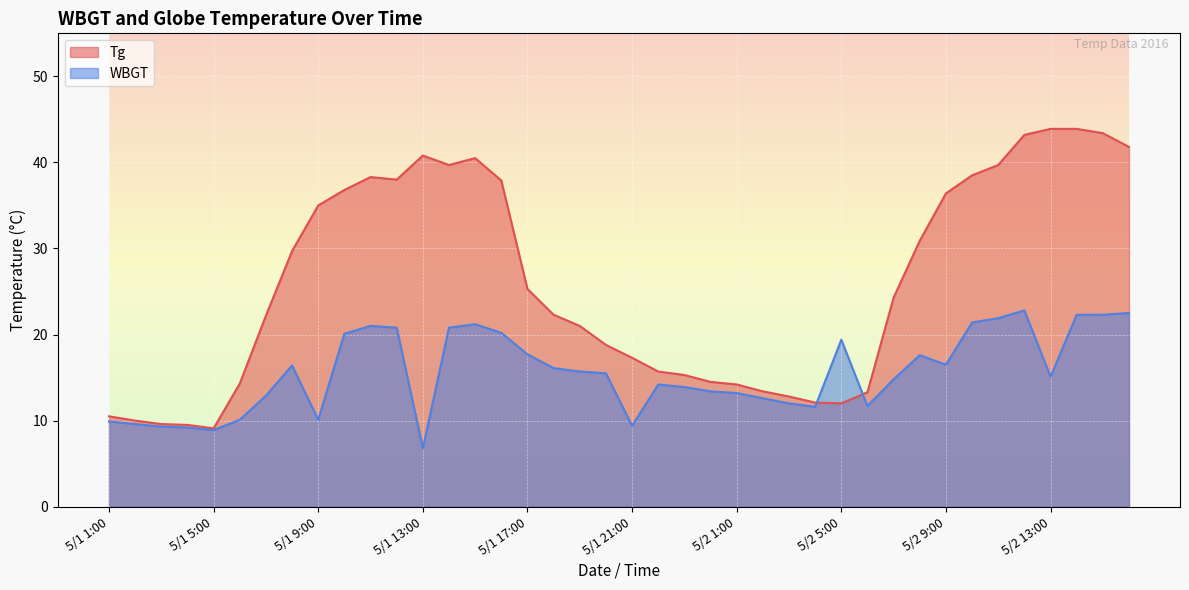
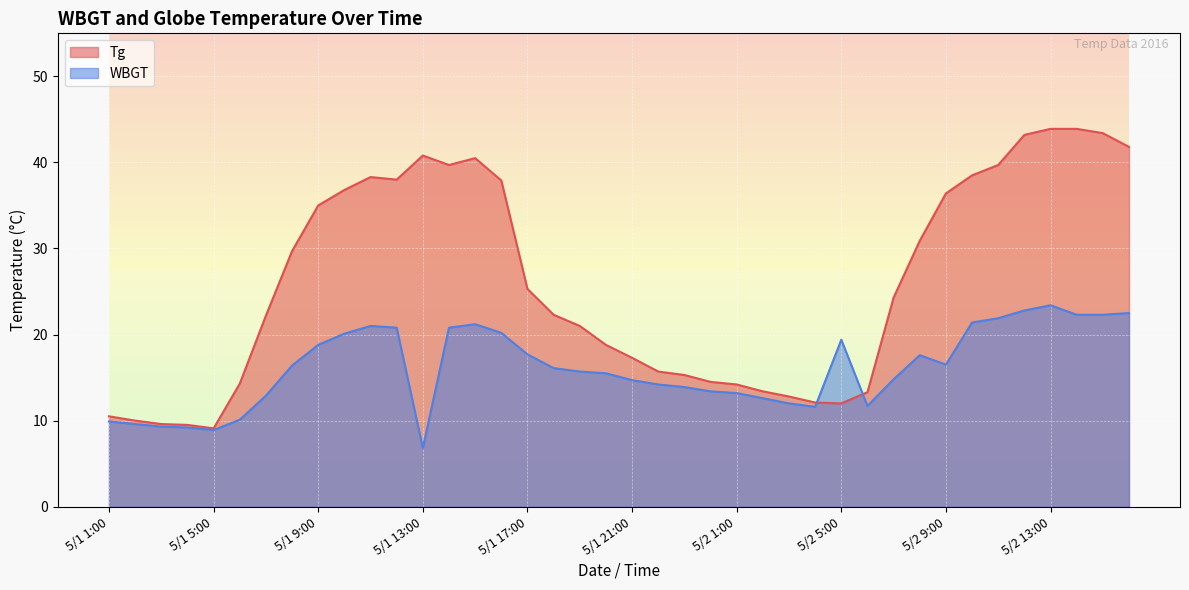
  {
    "WBGT": {
-     "5/1 9:00": 10,
+     "5/1 9:00": 19,
      "5/1 13:00": 7,
      "5/1 17:00": 18,
-     "5/1 21:00": 9,
+     "5/1 21:00": 15,
      "5/2 1:00": 13,
      "5/2 5:00": 19,
      "5/2 9:00": 17,
-     "5/2 13:00": 15
+     "5/2 13:00": 23
    }
  }
